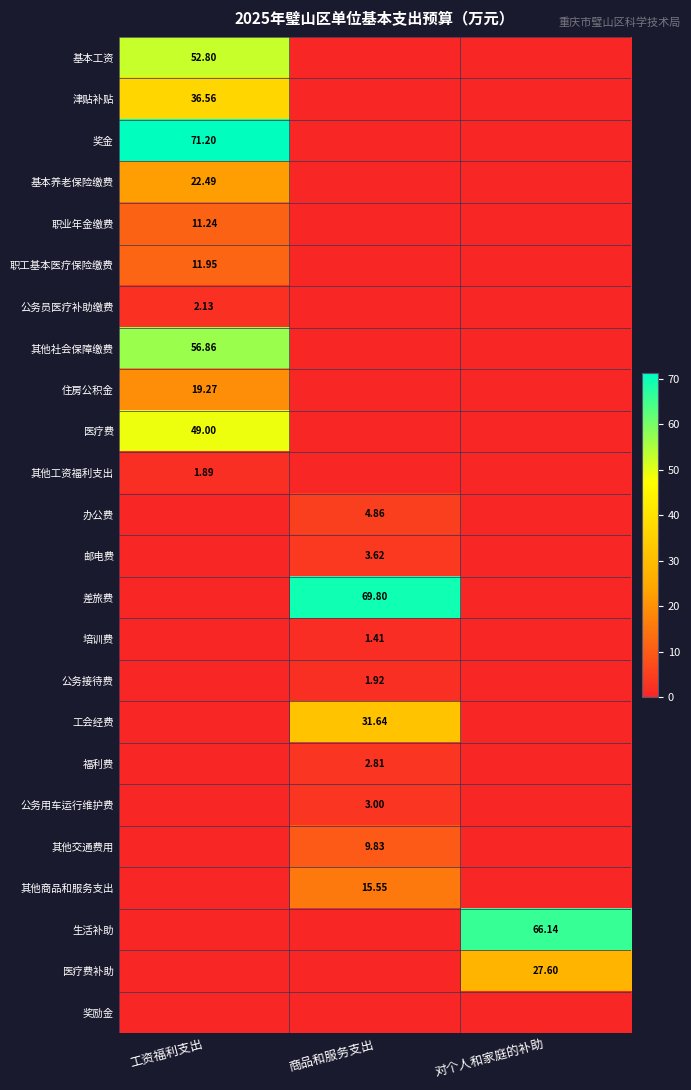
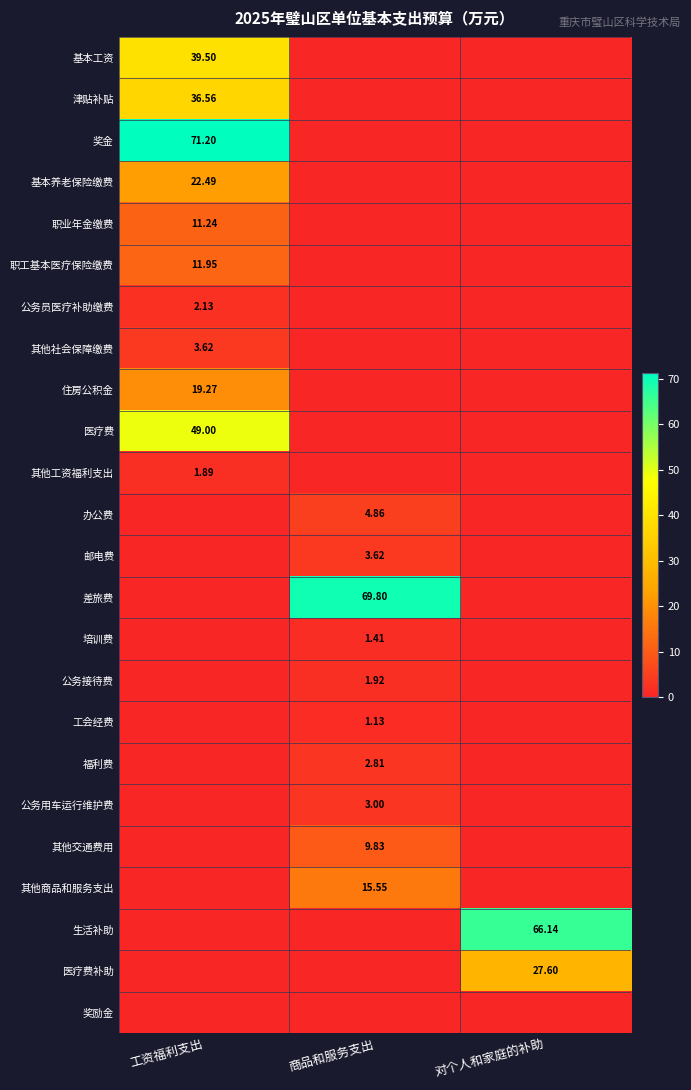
  {
    "基本工资": {
-     "工资福利支出": 52.80
+     "工资福利支出": 39.50
    },
    "津贴补贴": {
      "工资福利支出": 36.56
    },
    "奖金": {
      "工资福利支出": 71.20
    },
    "基本养老保险缴费": {
      "工资福利支出": 22.49
    },
    "职业年金缴费": {
      "工资福利支出": 11.24
    },
    "职工基本医疗保险缴费": {
      "工资福利支出": 11.95
    },
    "公务员医疗补助缴费": {
      "工资福利支出": 2.13
    },
    "其他社会保障缴费": {
-     "工资福利支出": 56.86
+     "工资福利支出": 3.62
    },
    "住房公积金": {
      "工资福利支出": 19.27
    },
    "医疗费": {
      "工资福利支出": 49.00
    },
    "其他工资福利支出": {
      "工资福利支出": 1.89
    },
    "办公费": {
      "商品和服务支出": 4.86
    },
    "邮电费": {
      "商品和服务支出": 3.62
    },
    "差旅费": {
      "商品和服务支出": 69.80
    },
    "培训费": {
      "商品和服务支出": 1.41
    },
    "公务接待费": {
      "商品和服务支出": 1.92
    },
    "工会经费": {
-     "商品和服务支出": 31.64
+     "商品和服务支出": 1.13
    },
    "福利费": {
      "商品和服务支出": 2.81
    },
    "公务用车运行维护费": {
      "商品和服务支出": 3.00
    },
    "其他交通费用": {
      "商品和服务支出": 9.83
    },
    "其他商品和服务支出": {
      "商品和服务支出": 15.55
    },
    "生活补助": {
      "对个人和家庭的补助": 66.14
    },
    "医疗费补助": {
      "对个人和家庭的补助": 27.60
    }
  }
